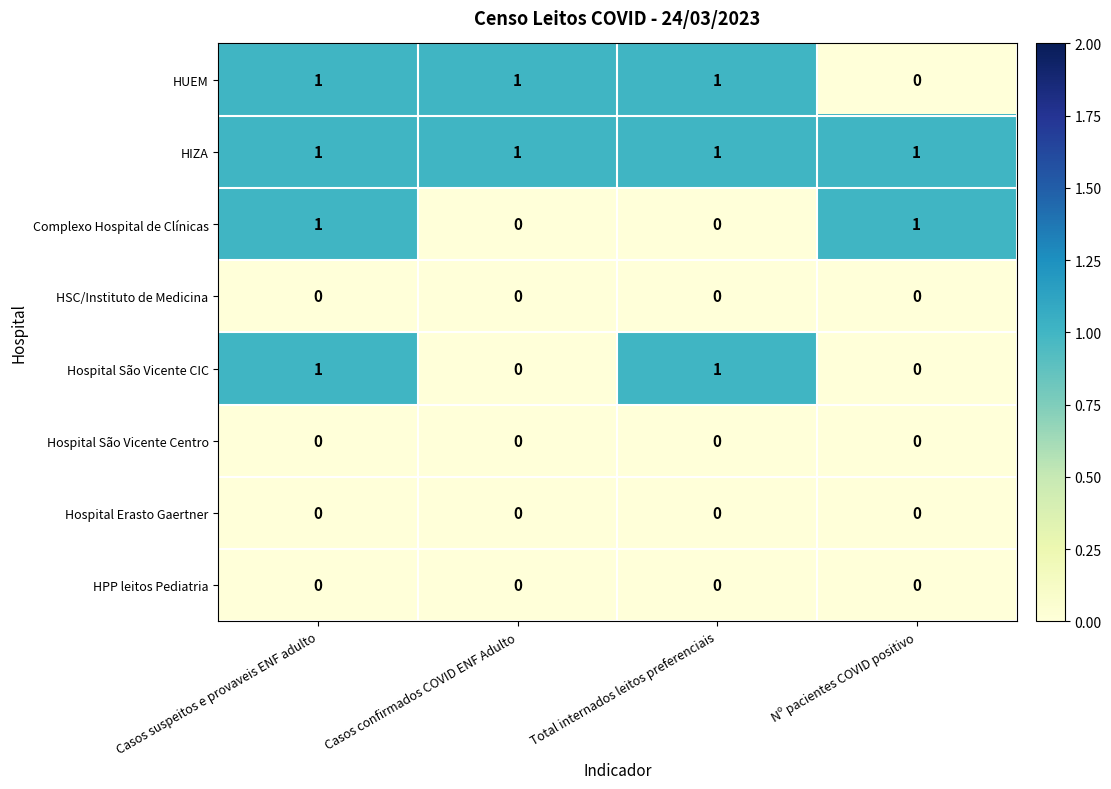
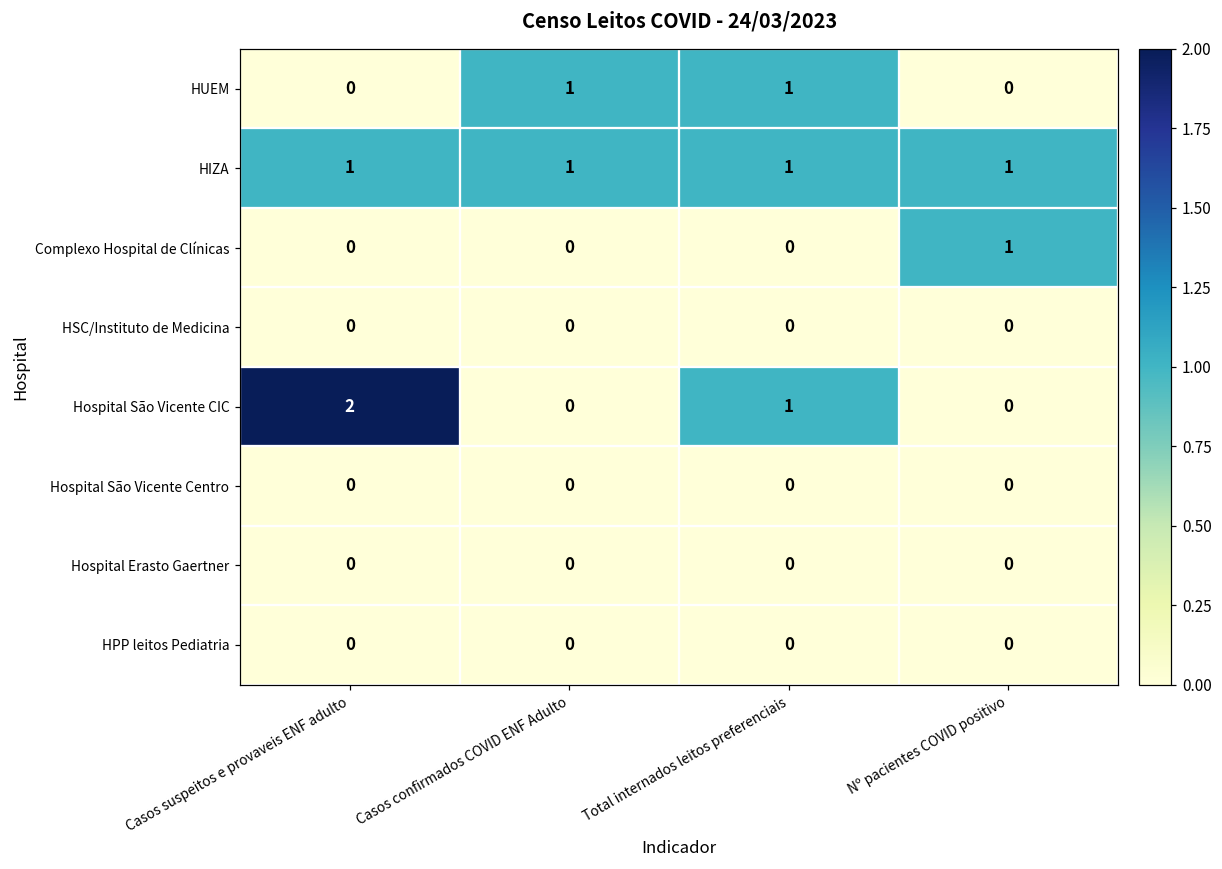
  {
    "HUEM": {
-     "Casos suspeitos e provaveis ENF adulto": 1,
+     "Casos suspeitos e provaveis ENF adulto": 0,
      "Casos confirmados COVID ENF Adulto": 1,
      "Total internados leitos preferenciais": 1,
      "Nº pacientes COVID positivo": 0
    },
    "HIZA": {
      "Casos suspeitos e provaveis ENF adulto": 1,
      "Casos confirmados COVID ENF Adulto": 1,
      "Total internados leitos preferenciais": 1,
      "Nº pacientes COVID positivo": 1
    },
    "Complexo Hospital de Clínicas": {
-     "Casos suspeitos e provaveis ENF adulto": 1,
+     "Casos suspeitos e provaveis ENF adulto": 0,
      "Casos confirmados COVID ENF Adulto": 0,
      "Total internados leitos preferenciais": 0,
      "Nº pacientes COVID positivo": 1
    },
    "HSC/Instituto de Medicina": {
      "Casos suspeitos e provaveis ENF adulto": 0,
      "Casos confirmados COVID ENF Adulto": 0,
      "Total internados leitos preferenciais": 0,
      "Nº pacientes COVID positivo": 0
    },
    "Hospital São Vicente CIC": {
-     "Casos suspeitos e provaveis ENF adulto": 1,
+     "Casos suspeitos e provaveis ENF adulto": 2,
      "Casos confirmados COVID ENF Adulto": 0,
      "Total internados leitos preferenciais": 1,
      "Nº pacientes COVID positivo": 0
    },
    "Hospital São Vicente Centro": {
      "Casos suspeitos e provaveis ENF adulto": 0,
      "Casos confirmados COVID ENF Adulto": 0,
      "Total internados leitos preferenciais": 0,
      "Nº pacientes COVID positivo": 0
    },
    "Hospital Erasto Gaertner": {
      "Casos suspeitos e provaveis ENF adulto": 0,
      "Casos confirmados COVID ENF Adulto": 0,
      "Total internados leitos preferenciais": 0,
      "Nº pacientes COVID positivo": 0
    },
    "HPP leitos Pediatria": {
      "Casos suspeitos e provaveis ENF adulto": 0,
      "Casos confirmados COVID ENF Adulto": 0,
      "Total internados leitos preferenciais": 0,
      "Nº pacientes COVID positivo": 0
    }
  }
